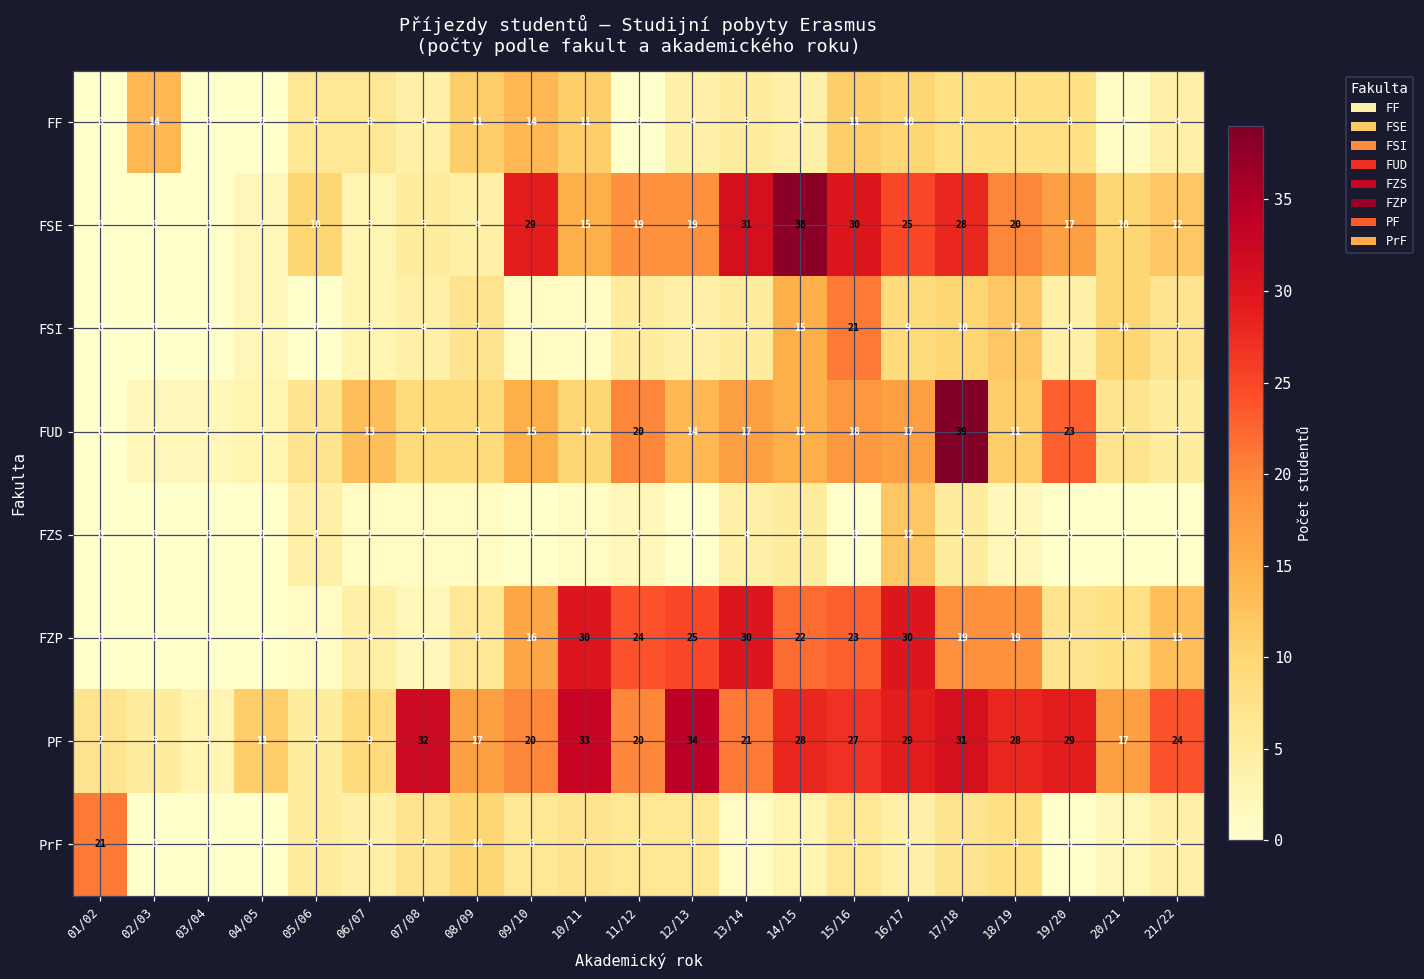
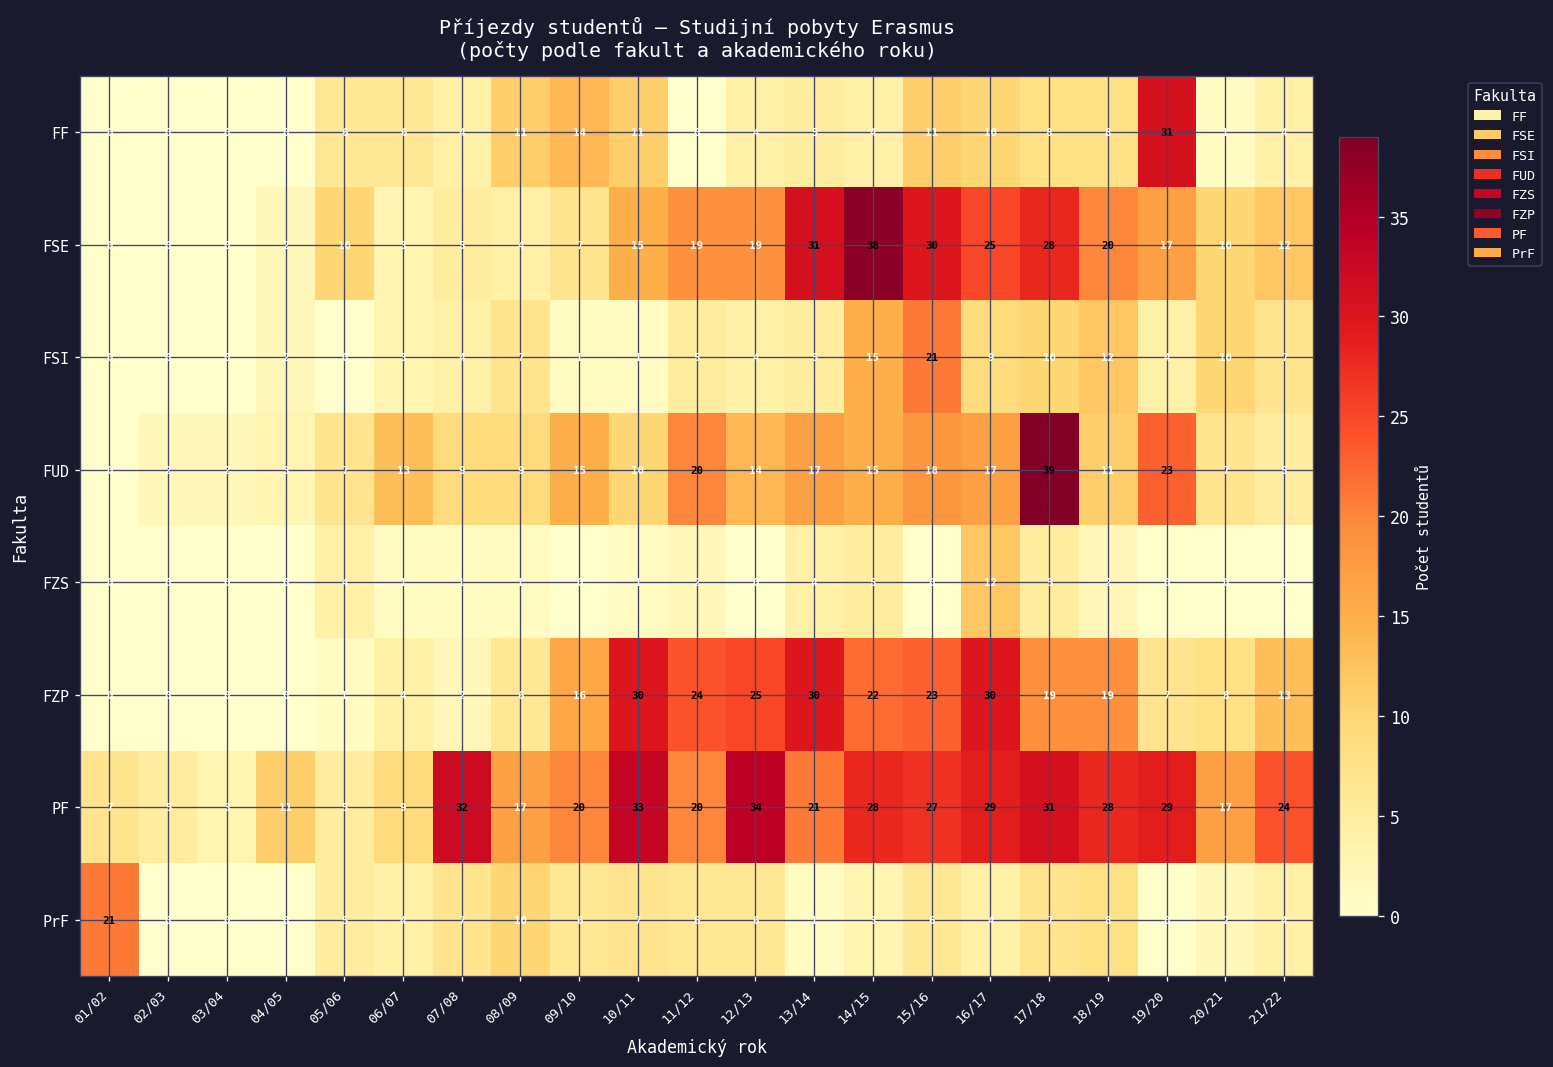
  {
    "FF": {
      "01/02": 0,
-     "02/03": 14,
+     "02/03": 0,
      "03/04": 0,
      "04/05": 0,
      "05/06": 6,
      "06/07": 6,
      "07/08": 4,
      "08/09": 11,
      "09/10": 14,
      "10/11": 11,
      "11/12": 0,
      "12/13": 4,
      "13/14": 5,
      "14/15": 4,
      "15/16": 11,
      "16/17": 10,
      "17/18": 8,
      "18/19": 8,
-     "19/20": 8,
+     "19/20": 31,
      "20/21": 1,
      "21/22": 4
    },
    "FSE": {
      "01/02": 0,
      "02/03": 0,
      "03/04": 0,
      "04/05": 2,
      "05/06": 10,
      "06/07": 3,
      "07/08": 5,
      "08/09": 4,
-     "09/10": 29,
+     "09/10": 7,
      "10/11": 15,
      "11/12": 19,
      "12/13": 19,
      "13/14": 31,
      "14/15": 38,
      "15/16": 30,
      "16/17": 25,
      "17/18": 28,
      "18/19": 20,
      "19/20": 17,
      "20/21": 10,
      "21/22": 12
    },
    "FSI": {
      "01/02": 0,
      "02/03": 0,
      "03/04": 0,
      "04/05": 2,
      "05/06": 0,
      "06/07": 3,
      "07/08": 4,
      "08/09": 7,
      "09/10": 1,
      "10/11": 1,
      "11/12": 5,
      "12/13": 4,
      "13/14": 5,
      "14/15": 15,
      "15/16": 21,
      "16/17": 9,
      "17/18": 10,
      "18/19": 12,
      "19/20": 4,
      "20/21": 10,
      "21/22": 7
    },
    "FUD": {
      "01/02": 0,
      "02/03": 2,
      "03/04": 2,
      "04/05": 3,
      "05/06": 7,
      "06/07": 13,
      "07/08": 9,
      "08/09": 9,
      "09/10": 15,
      "10/11": 10,
      "11/12": 20,
      "12/13": 14,
      "13/14": 17,
      "14/15": 15,
      "15/16": 18,
      "16/17": 17,
      "17/18": 39,
      "18/19": 11,
      "19/20": 23,
      "20/21": 7,
      "21/22": 5
    },
    "FZS": {
      "01/02": 0,
      "02/03": 0,
      "03/04": 0,
      "04/05": 0,
      "05/06": 4,
      "06/07": 1,
      "07/08": 1,
      "08/09": 1,
      "09/10": 0,
      "10/11": 1,
      "11/12": 2,
      "12/13": 0,
      "13/14": 4,
      "14/15": 5,
      "15/16": 0,
      "16/17": 12,
      "17/18": 5,
      "18/19": 2,
      "19/20": 0,
      "20/21": 0,
      "21/22": 0
    },
    "FZP": {
      "01/02": 0,
      "02/03": 0,
      "03/04": 0,
      "04/05": 0,
      "05/06": 1,
      "06/07": 4,
      "07/08": 2,
      "08/09": 6,
      "09/10": 16,
      "10/11": 30,
      "11/12": 24,
      "12/13": 25,
      "13/14": 30,
      "14/15": 22,
      "15/16": 23,
      "16/17": 30,
      "17/18": 19,
      "18/19": 19,
      "19/20": 7,
      "20/21": 8,
      "21/22": 13
    },
    "PF": {
      "01/02": 7,
      "02/03": 5,
      "03/04": 3,
      "04/05": 11,
      "05/06": 5,
      "06/07": 9,
      "07/08": 32,
      "08/09": 17,
      "09/10": 20,
      "10/11": 33,
      "11/12": 20,
      "12/13": 34,
      "13/14": 21,
      "14/15": 28,
      "15/16": 27,
      "16/17": 29,
      "17/18": 31,
      "18/19": 28,
      "19/20": 29,
      "20/21": 17,
      "21/22": 24
    },
    "PrF": {
      "01/02": 21,
      "02/03": 0,
      "03/04": 0,
      "04/05": 0,
      "05/06": 5,
      "06/07": 4,
      "07/08": 7,
      "08/09": 10,
      "09/10": 6,
      "10/11": 7,
      "11/12": 6,
      "12/13": 6,
      "13/14": 1,
      "14/15": 3,
      "15/16": 6,
      "16/17": 4,
      "17/18": 7,
      "18/19": 8,
      "19/20": 0,
      "20/21": 2,
      "21/22": 4
    }
  }
